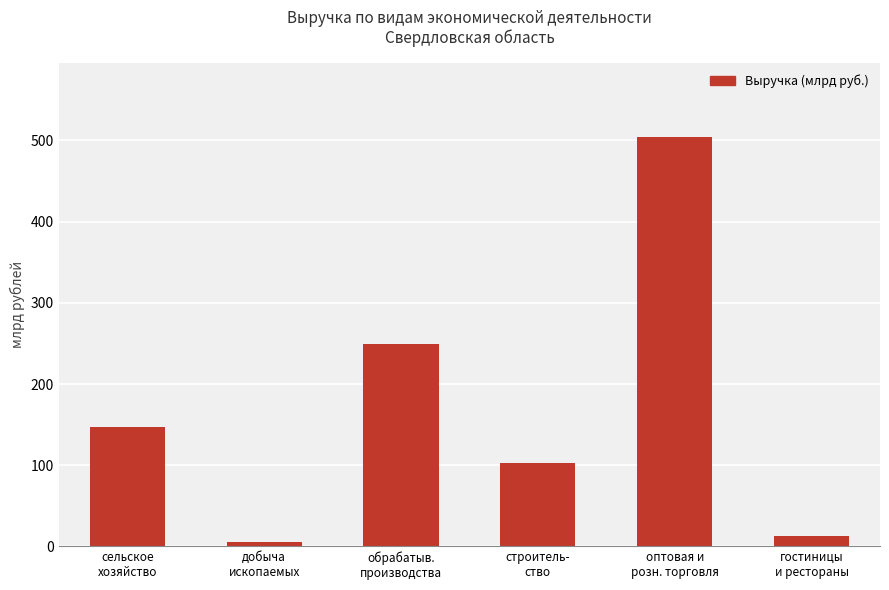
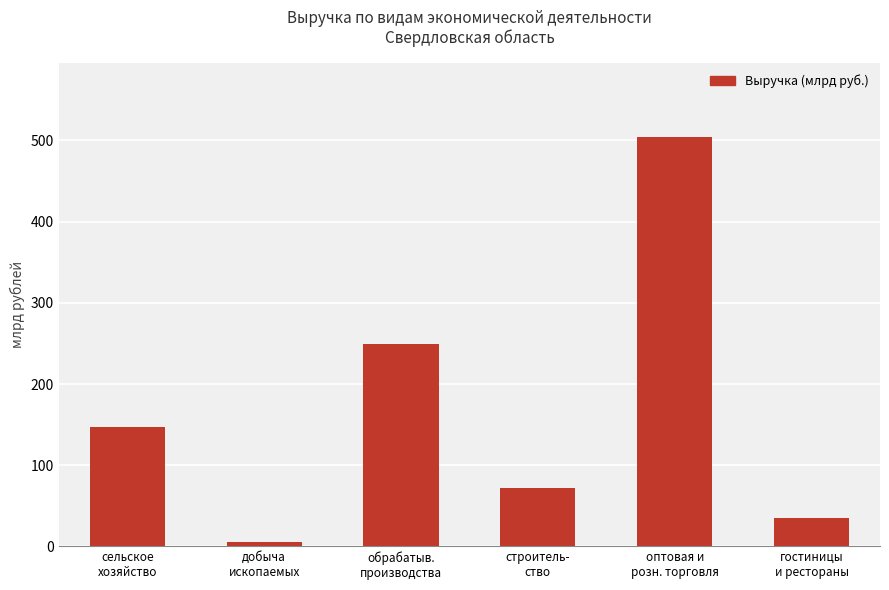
  {
    "сельское хозяйство": 150,
    "добыча ископаемых": 0,
    "обрабатыв. производства": 250,
-   "строитель- ство": 100,
+   "строитель- ство": 70,
    "оптовая и розн. торговля": 500,
-   "гостиницы и рестораны": 10
+   "гостиницы и рестораны": 30
  }
